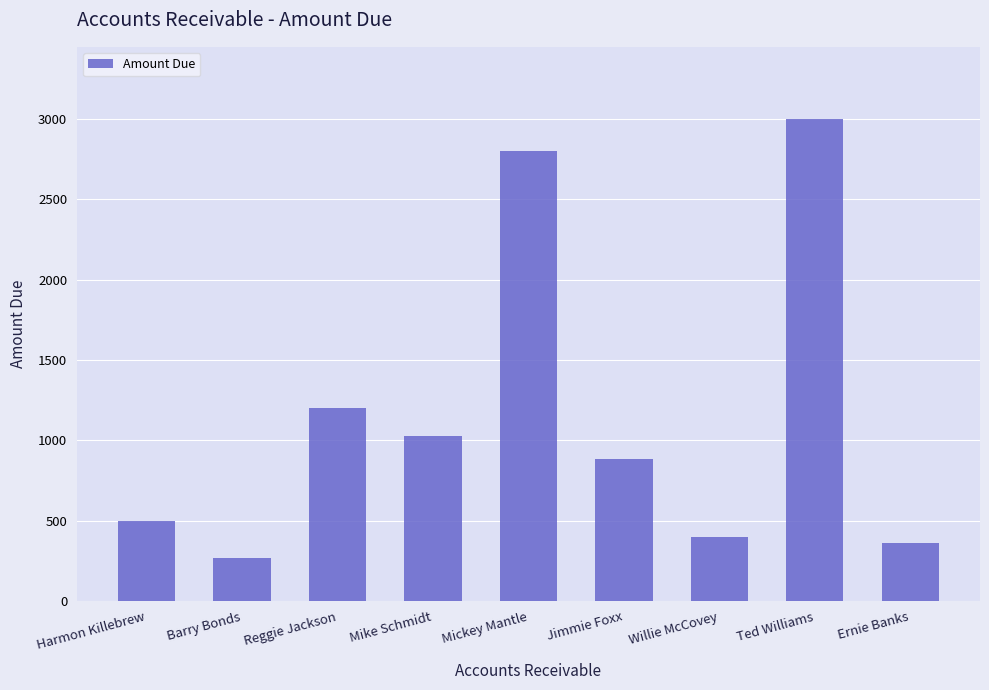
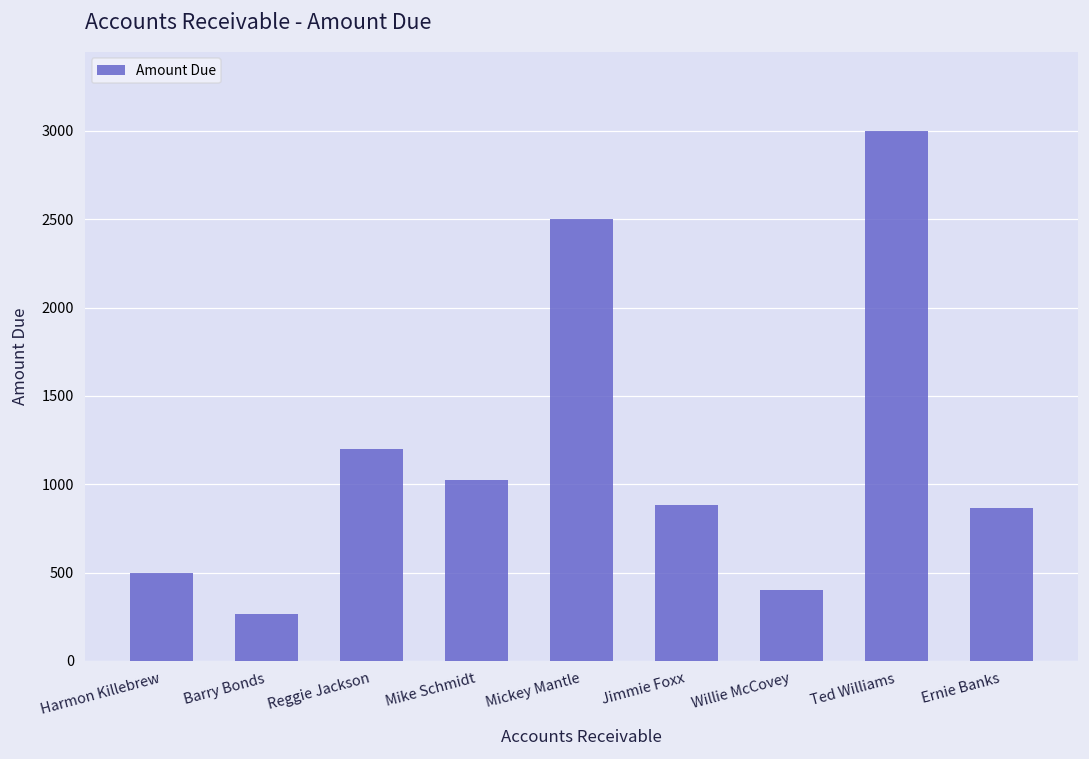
  {
    "Harmon Killebrew": 500,
    "Barry Bonds": 270,
    "Reggie Jackson": 1200,
    "Mike Schmidt": 1030,
-   "Mickey Mantle": 2800,
+   "Mickey Mantle": 2500,
    "Jimmie Foxx": 880,
    "Willie McCovey": 400,
    "Ted Williams": 3000,
-   "Ernie Banks": 360
+   "Ernie Banks": 860
  }
